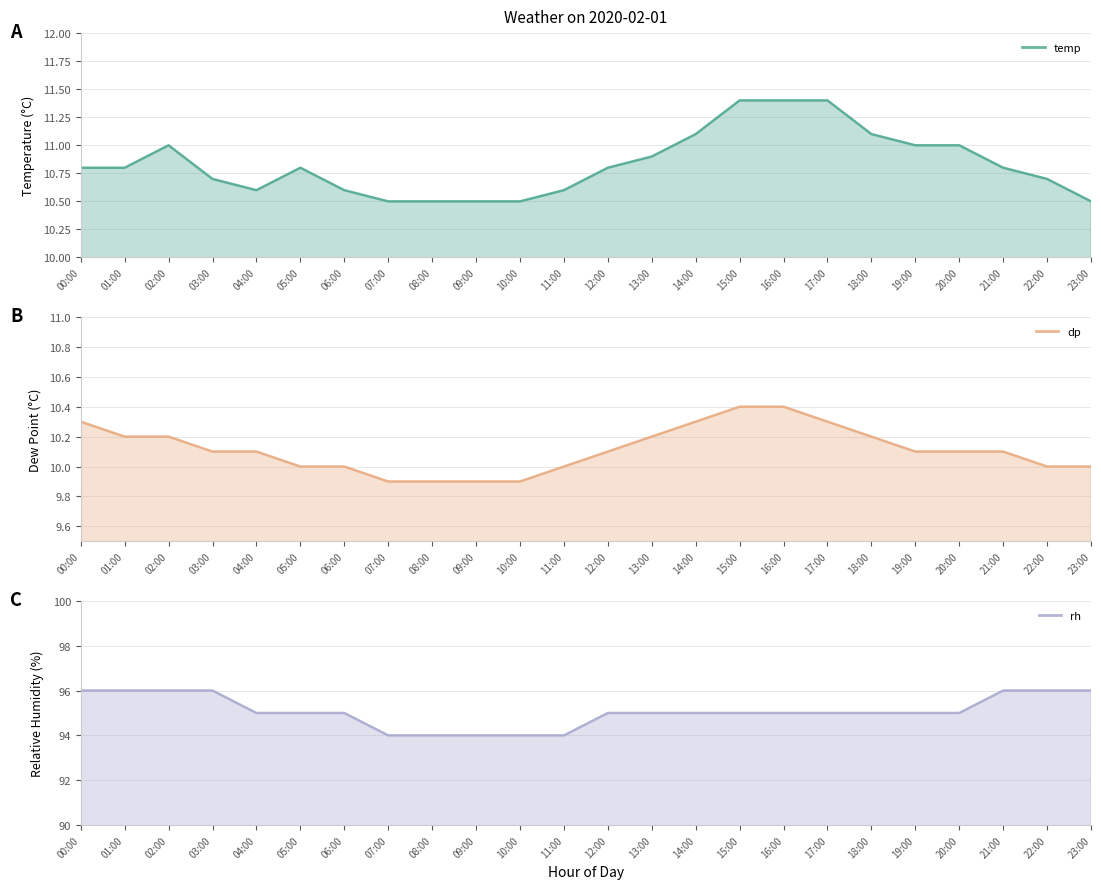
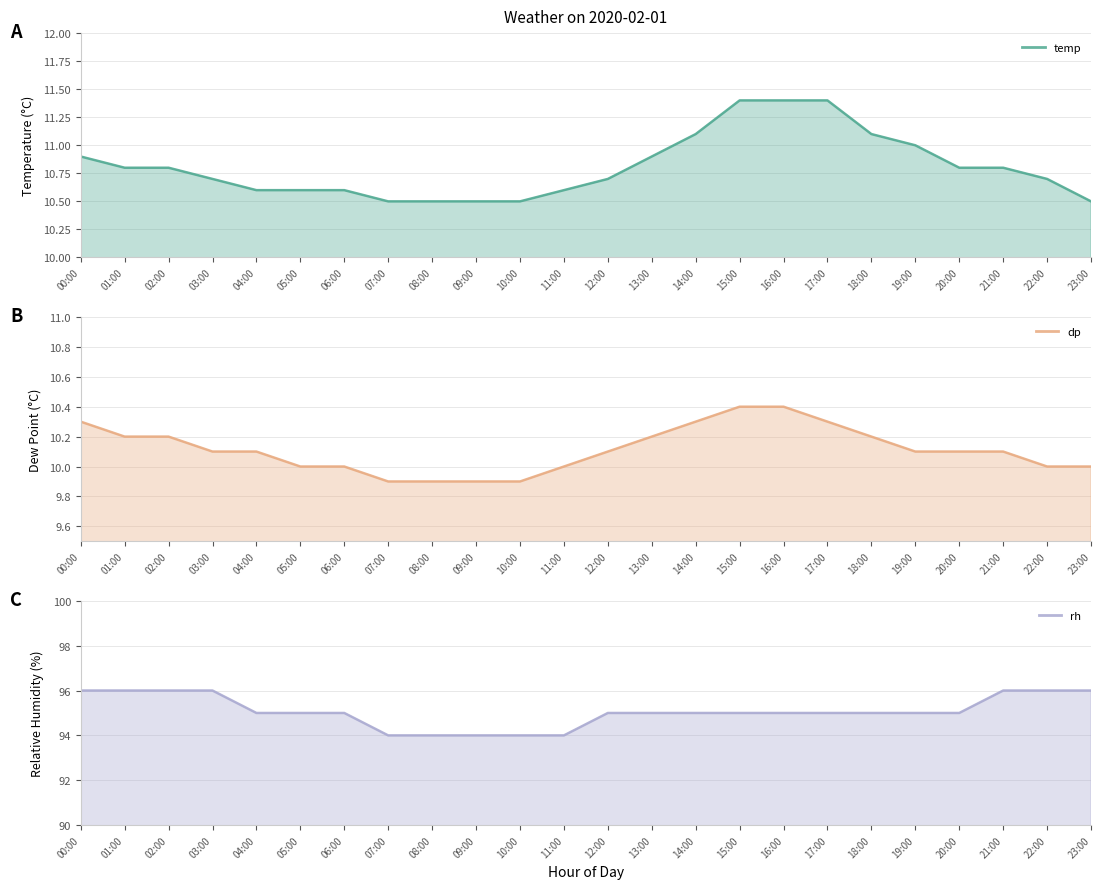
  {
    "Weather on 2020-02-01": {
-     "00:00": 10.8,
+     "00:00": 10.9,
      "01:00": 10.8,
-     "02:00": 11.0,
+     "02:00": 10.8,
      "03:00": 10.7,
      "04:00": 10.6,
-     "05:00": 10.8,
+     "05:00": 10.6,
      "06:00": 10.6,
      "07:00": 10.5,
      "08:00": 10.5,
      "09:00": 10.5,
      "10:00": 10.5,
      "11:00": 10.6,
-     "12:00": 10.8,
+     "12:00": 10.7,
      "13:00": 10.9,
      "14:00": 11.1,
      "15:00": 11.4,
      "16:00": 11.4,
      "17:00": 11.4,
      "18:00": 11.1,
      "19:00": 11.0,
-     "20:00": 11.0,
+     "20:00": 10.8,
      "21:00": 10.8,
      "22:00": 10.7,
      "23:00": 10.5
    }
  }
